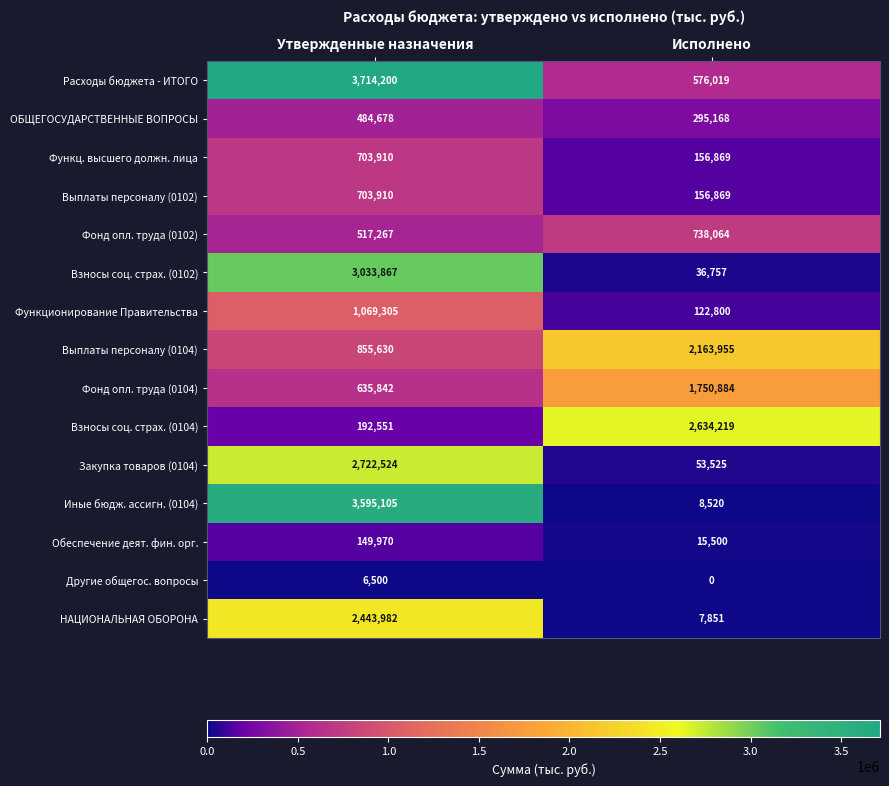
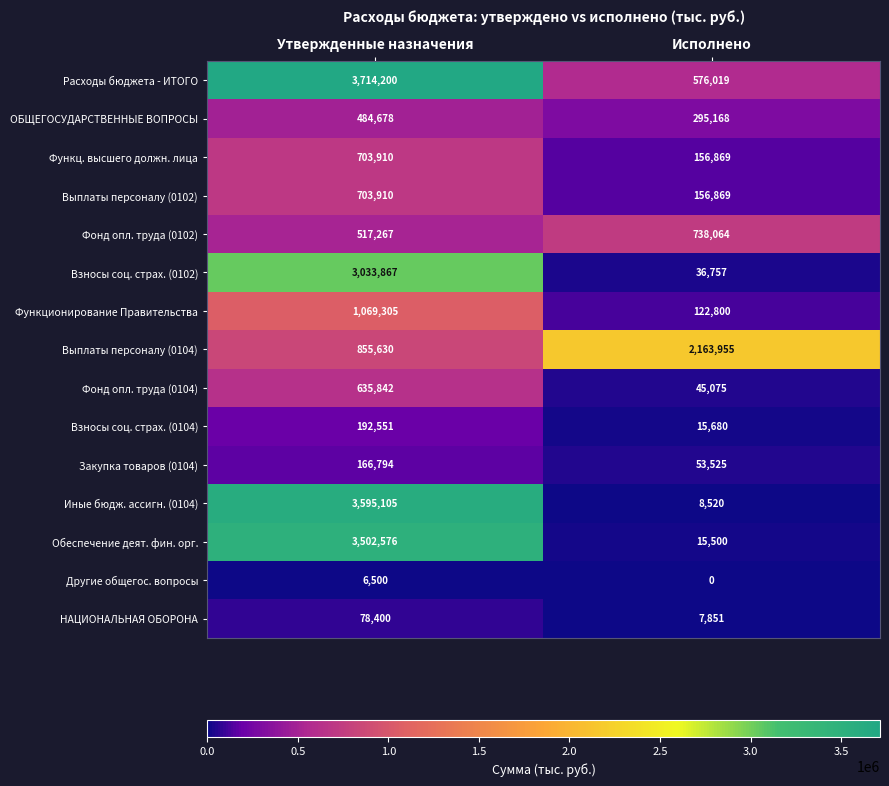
  {
    "Расходы бюджета - ИТОГО": {
      "Утвержденные назначения": "3,714,200",
      "Исполнено": "576,019"
    },
    "ОБЩЕГОСУДАРСТВЕННЫЕ ВОПРОСЫ": {
      "Утвержденные назначения": "484,678",
      "Исполнено": "295,168"
    },
    "Функц. высшего должн. лица": {
      "Утвержденные назначения": "703,910",
      "Исполнено": "156,869"
    },
    "Выплаты персоналу (0102)": {
      "Утвержденные назначения": "703,910",
      "Исполнено": "156,869"
    },
    "Фонд опл. труда (0102)": {
      "Утвержденные назначения": "517,267",
      "Исполнено": "738,064"
    },
    "Взносы соц. страх. (0102)": {
      "Утвержденные назначения": "3,033,867",
      "Исполнено": "36,757"
    },
    "Функционирование Правительства": {
      "Утвержденные назначения": "1,069,305",
      "Исполнено": "122,800"
    },
    "Выплаты персоналу (0104)": {
      "Утвержденные назначения": "855,630",
      "Исполнено": "2,163,955"
    },
    "Фонд опл. труда (0104)": {
      "Утвержденные назначения": "635,842",
-     "Исполнено": "1,750,884"
+     "Исполнено": "45,075"
    },
    "Взносы соц. страх. (0104)": {
      "Утвержденные назначения": "192,551",
-     "Исполнено": "2,634,219"
+     "Исполнено": "15,680"
    },
    "Закупка товаров (0104)": {
-     "Утвержденные назначения": "2,722,524",
+     "Утвержденные назначения": "166,794",
      "Исполнено": "53,525"
    },
    "Иные бюдж. ассигн. (0104)": {
      "Утвержденные назначения": "3,595,105",
      "Исполнено": "8,520"
    },
    "Обеспечение деят. фин. орг.": {
-     "Утвержденные назначения": "149,970",
+     "Утвержденные назначения": "3,502,576",
      "Исполнено": "15,500"
    },
    "Другие общегос. вопросы": {
      "Утвержденные назначения": "6,500",
      "Исполнено": "0"
    },
    "НАЦИОНАЛЬНАЯ ОБОРОНА": {
-     "Утвержденные назначения": "2,443,982",
+     "Утвержденные назначения": "78,400",
      "Исполнено": "7,851"
    }
  }
